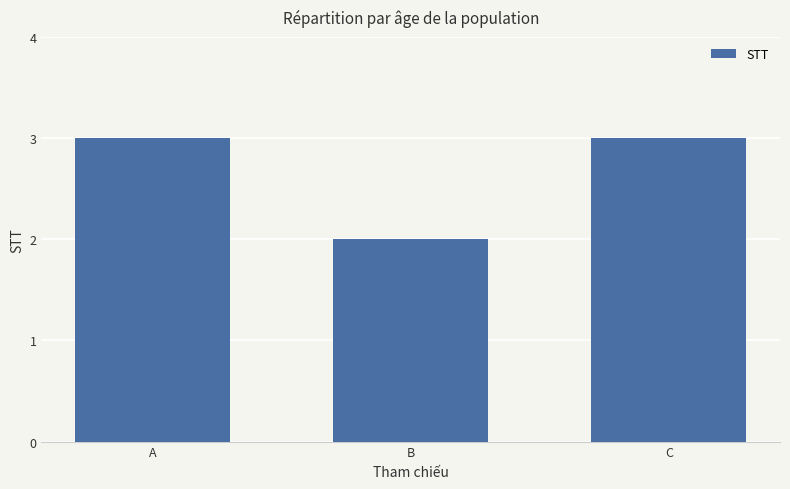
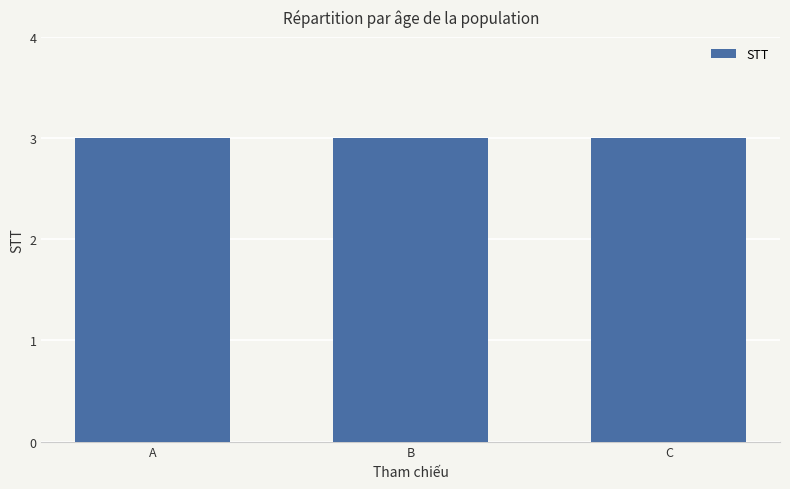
  {
    "A": 3,
-   "B": 2,
+   "B": 3,
    "C": 3
  }
